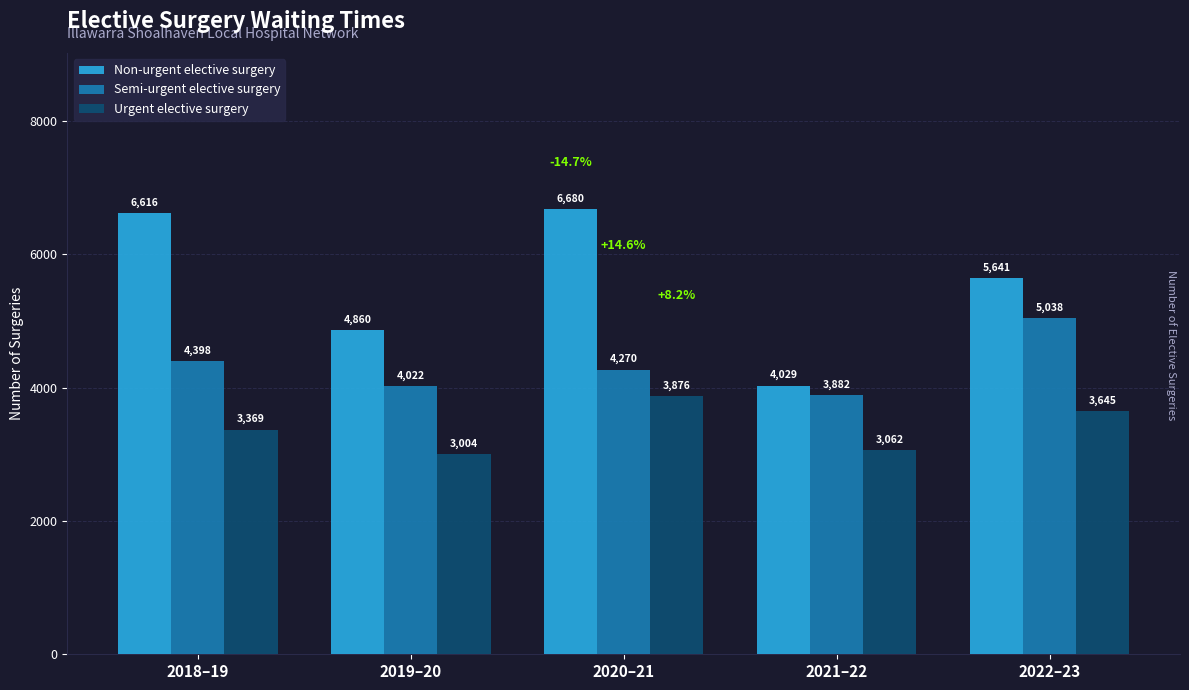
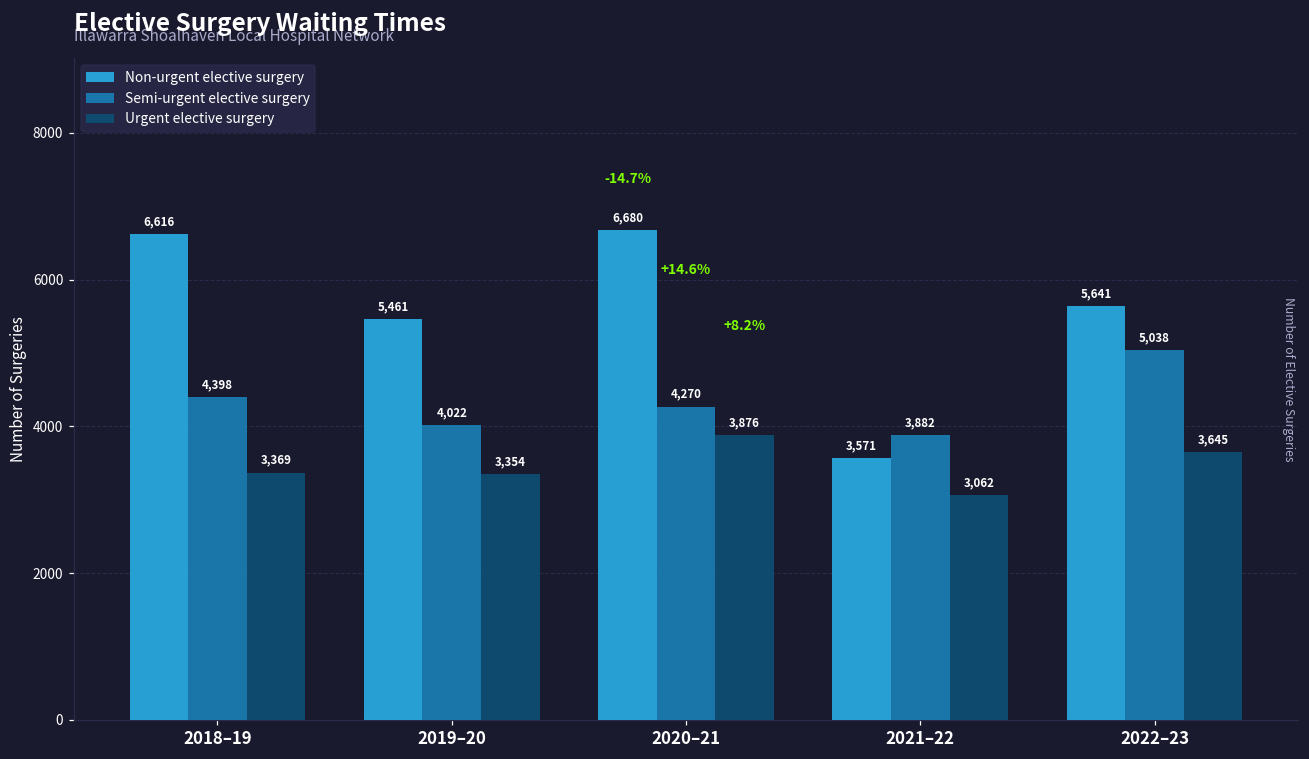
  {
    "Non-urgent elective surgery": {
      "2018–19": "6,616",
-     "2019–20": "4,860",
+     "2019–20": "5,461",
      "2020–21": "6,680",
-     "2021–22": "4,029",
+     "2021–22": "3,571",
      "2022–23": "5,641"
    },
    "Semi-urgent elective surgery": {
      "2018–19": "4,398",
      "2019–20": "4,022",
      "2020–21": "4,270",
      "2021–22": "3,882",
      "2022–23": "5,038"
    },
    "Urgent elective surgery": {
      "2018–19": "3,369",
-     "2019–20": "3,004",
+     "2019–20": "3,354",
      "2020–21": "3,876",
      "2021–22": "3,062",
      "2022–23": "3,645"
    }
  }
